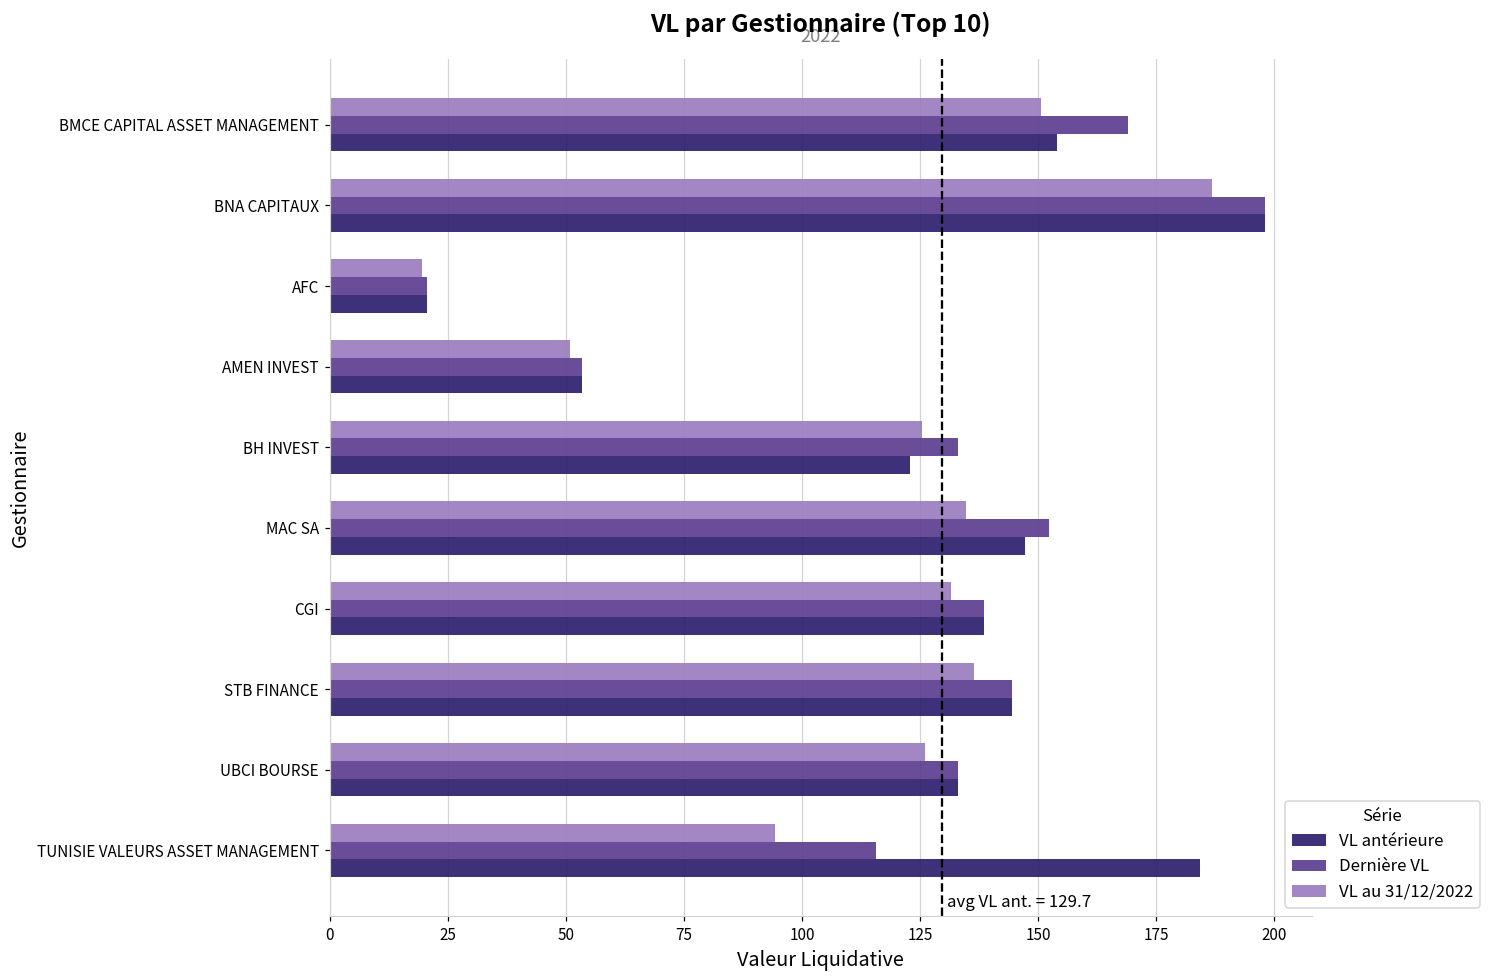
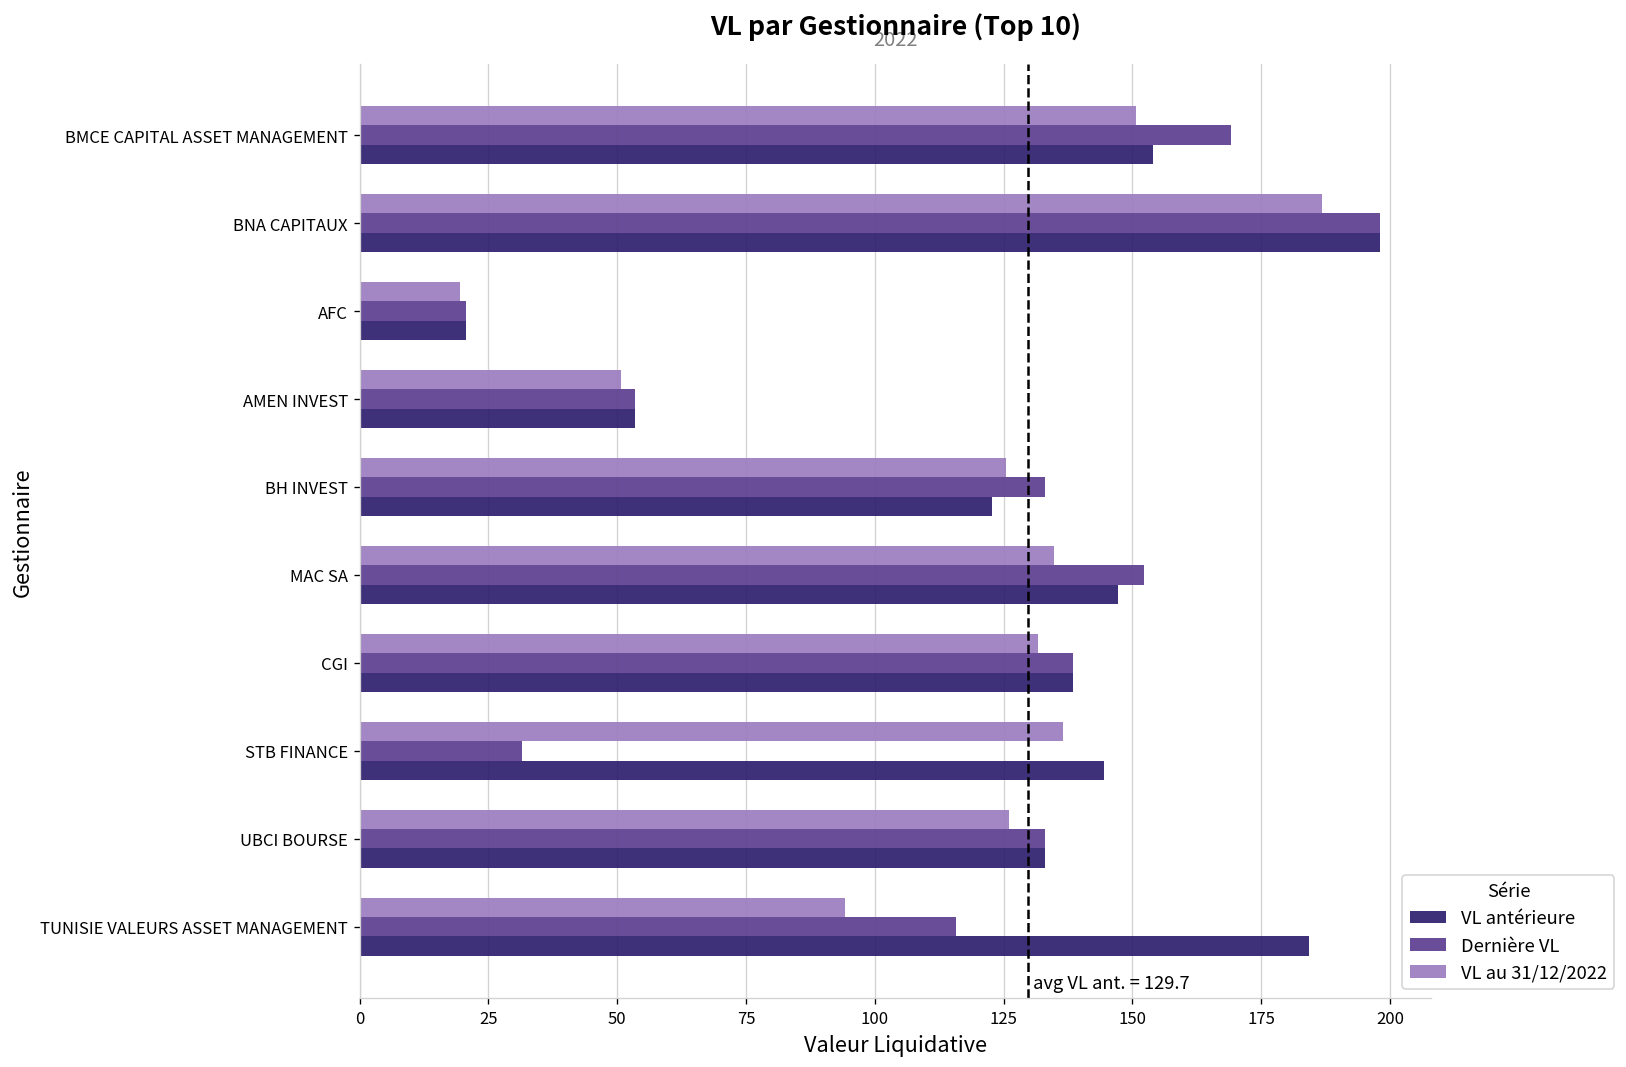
  {
    "VL antérieure": {
      "BMCE CAPITAL ASSET MANAGEMENT": 154,
      "BNA CAPITAUX": 198,
      "AFC": 21,
      "AMEN INVEST": 53,
      "BH INVEST": 123,
      "MAC SA": 147,
      "CGI": 138,
      "STB FINANCE": 145,
      "UBCI BOURSE": 133,
      "TUNISIE VALEURS ASSET MANAGEMENT": 184
    },
    "Dernière VL": {
      "BMCE CAPITAL ASSET MANAGEMENT": 169,
      "BNA CAPITAUX": 198,
      "AFC": 21,
      "AMEN INVEST": 53,
      "BH INVEST": 133,
      "MAC SA": 152,
      "CGI": 138,
-     "STB FINANCE": 145,
+     "STB FINANCE": 31,
      "UBCI BOURSE": 133,
      "TUNISIE VALEURS ASSET MANAGEMENT": 116
    },
    "VL au 31/12/2022": {
      "BMCE CAPITAL ASSET MANAGEMENT": 151,
      "BNA CAPITAUX": 187,
      "AFC": 19,
      "AMEN INVEST": 51,
      "BH INVEST": 125,
      "MAC SA": 135,
      "CGI": 132,
      "STB FINANCE": 137,
      "UBCI BOURSE": 126,
      "TUNISIE VALEURS ASSET MANAGEMENT": 94
    }
  }
